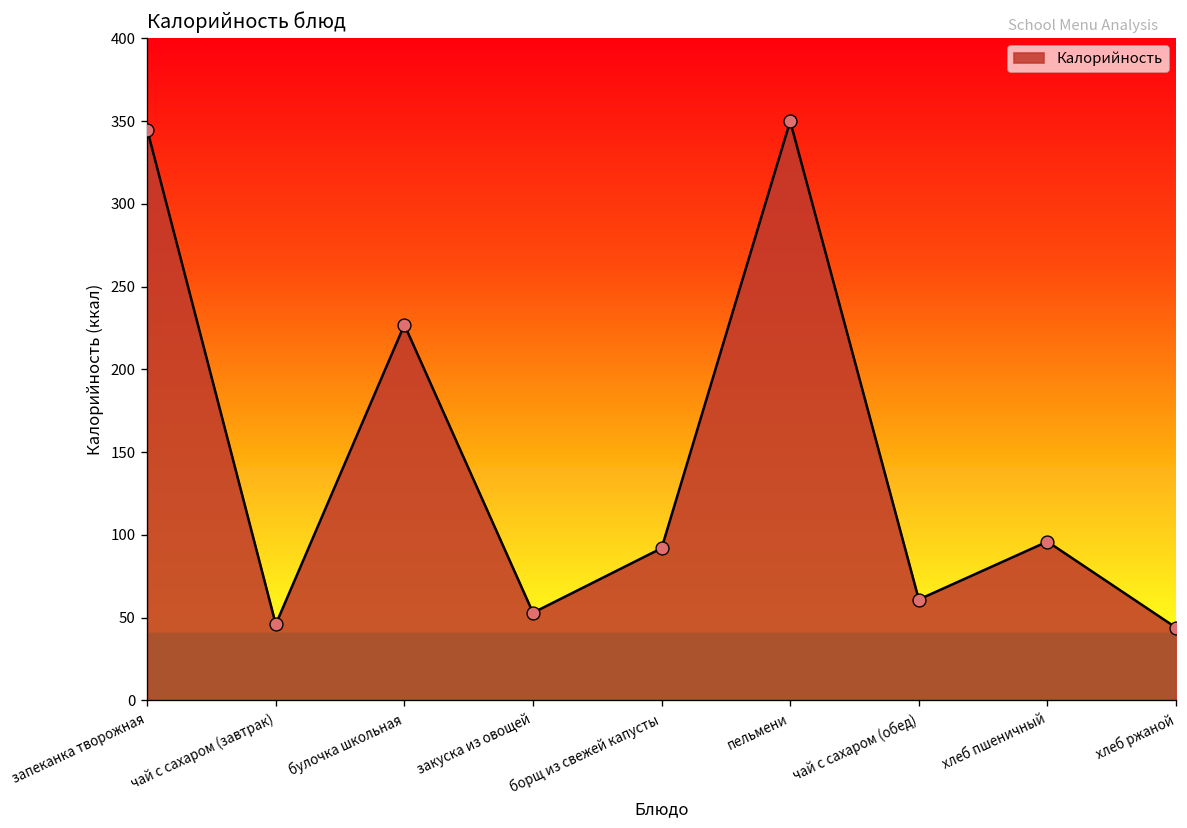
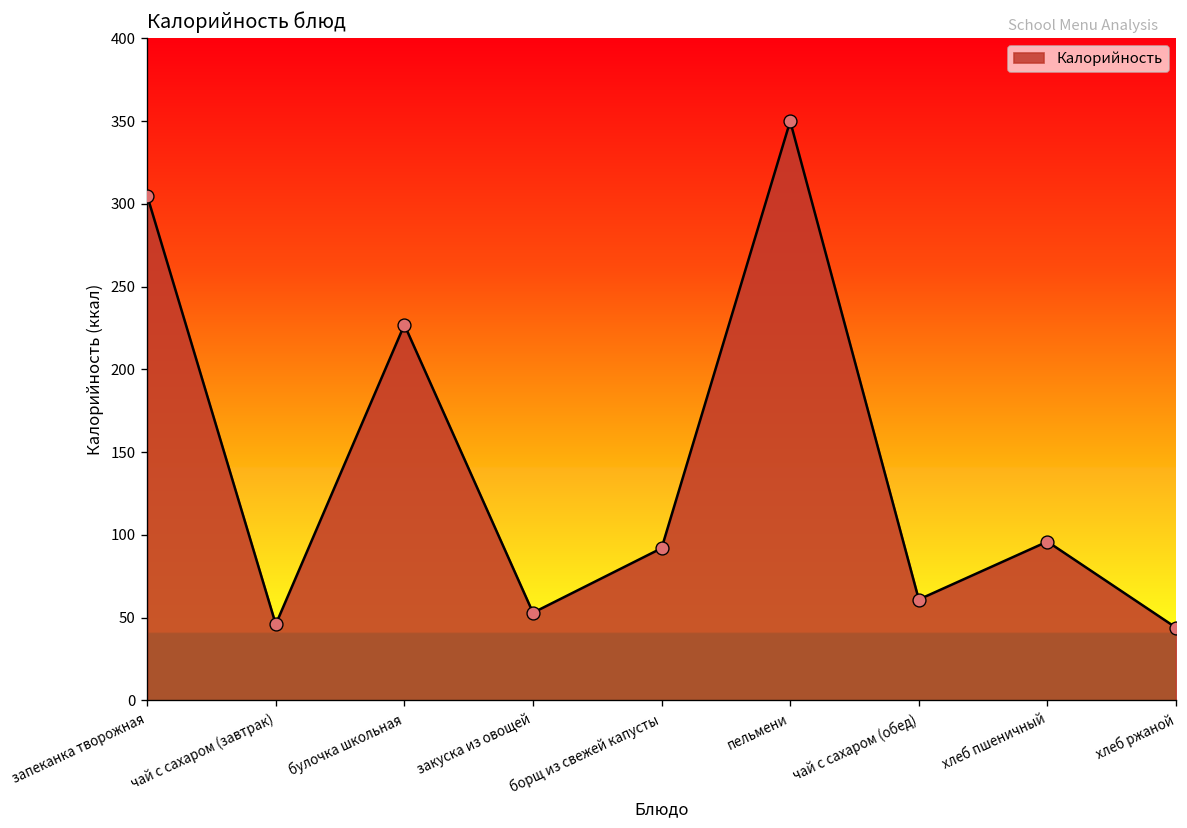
  {
-   "запеканка творожная": 345,
+   "запеканка творожная": 305,
    "чай с сахаром (завтрак)": 46,
    "булочка школьная": 227,
    "закуска из овощей": 53,
    "борщ из свежей капусты": 92,
    "пельмени": 350,
    "чай с сахаром (обед)": 61,
    "хлеб пшеничный": 96,
    "хлеб ржаной": 44
  }
